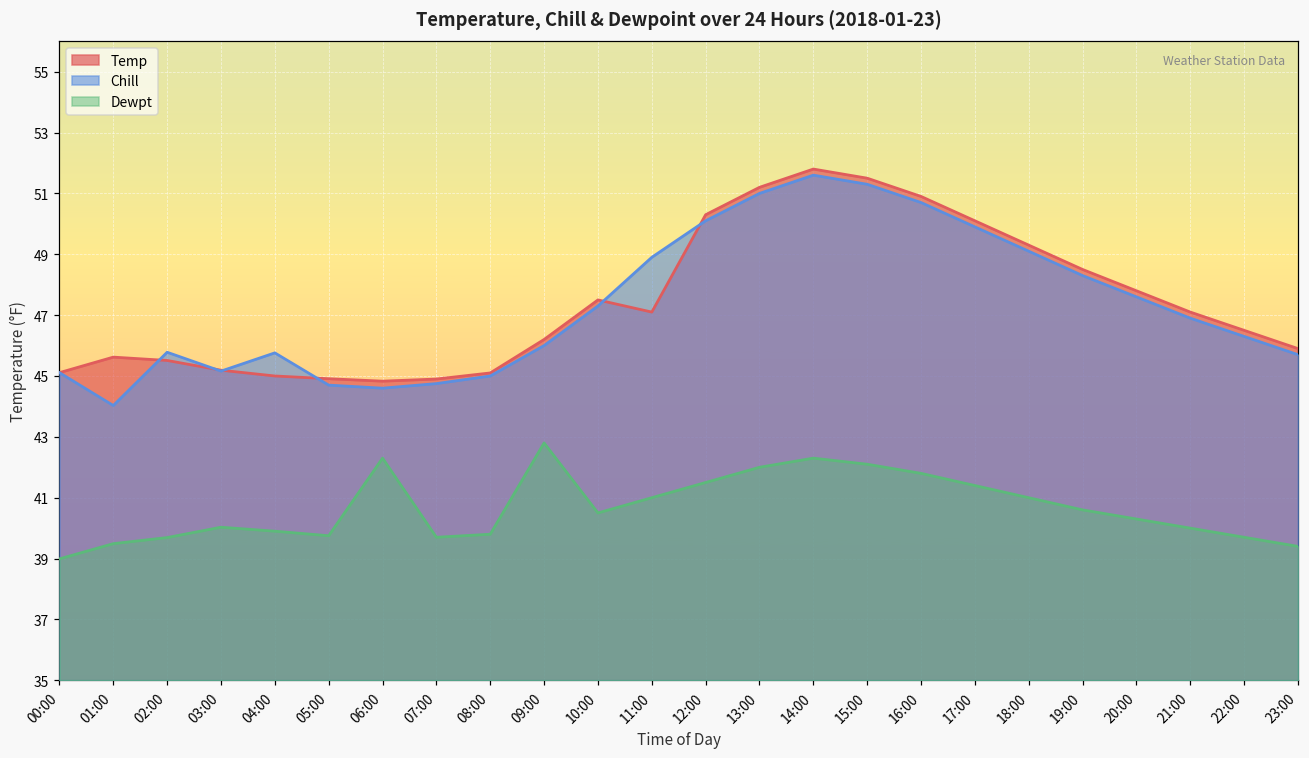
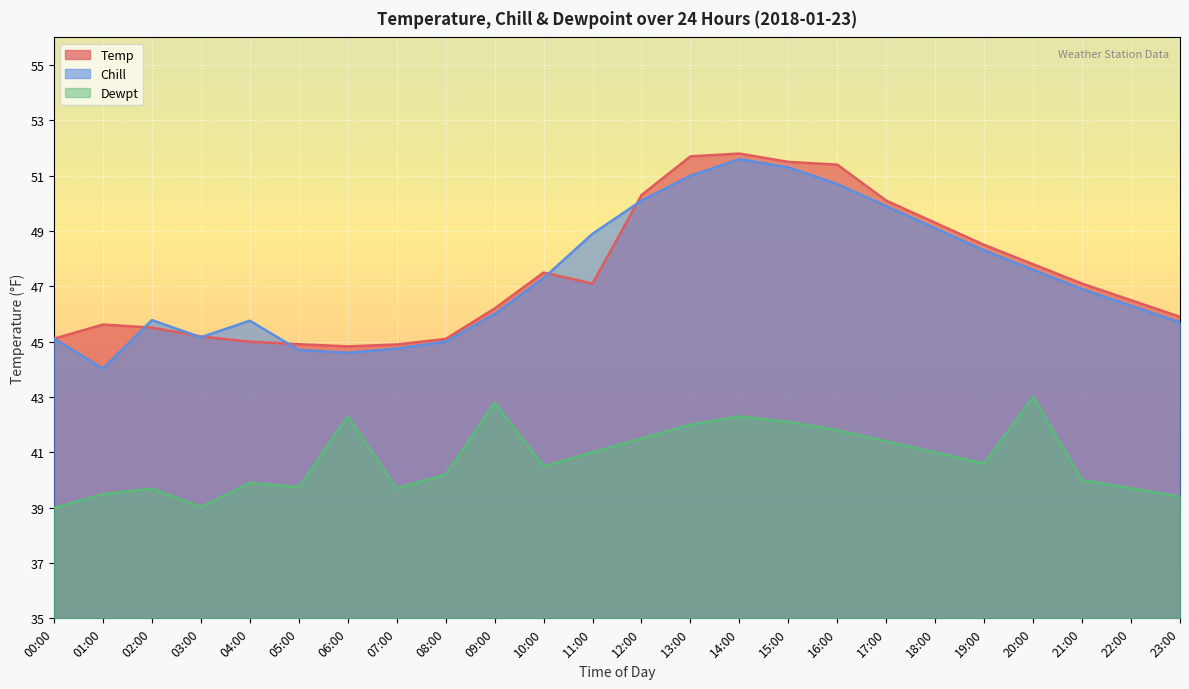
  {
    "Temp": {
      "01:00": 45.6,
      "02:00": 45.5,
      "04:00": 45.0,
      "05:00": 44.9,
      "06:00": 44.8,
      "07:00": 44.9,
      "08:00": 45.1,
      "09:00": 46.2,
      "10:00": 47.5,
      "11:00": 47.1,
      "12:00": 50.3,
-     "13:00": 51.2,
+     "13:00": 51.7,
      "14:00": 51.8,
      "15:00": 51.5,
-     "16:00": 50.9,
+     "16:00": 51.4,
      "17:00": 50.1,
      "18:00": 49.3,
      "19:00": 48.5,
      "20:00": 47.8,
      "21:00": 47.1,
      "22:00": 46.5,
      "23:00": 45.9
    },
    "Chill": {
      "01:00": 44.0,
      "02:00": 45.8,
      "04:00": 45.8,
      "05:00": 44.7,
      "06:00": 44.6,
      "07:00": 44.8,
      "08:00": 45.0,
      "09:00": 46.0,
      "10:00": 47.3,
      "11:00": 48.9,
      "12:00": 50.1,
      "13:00": 51.0,
      "14:00": 51.6,
      "15:00": 51.3,
      "16:00": 50.7,
      "17:00": 49.9,
      "18:00": 49.1,
      "19:00": 48.3,
      "20:00": 47.6,
      "21:00": 46.9,
      "22:00": 46.3,
      "23:00": 45.7
    },
    "Dewpt": {
      "00:00": 39.0,
      "01:00": 39.5,
      "02:00": 39.7,
-     "03:00": 40.0,
+     "03:00": 39.0,
      "04:00": 39.9,
      "05:00": 39.8,
      "06:00": 42.3,
      "07:00": 39.7,
-     "08:00": 39.8,
+     "08:00": 40.2,
      "09:00": 42.8,
      "10:00": 40.5,
      "11:00": 41.0,
      "12:00": 41.5,
      "13:00": 42.0,
      "14:00": 42.3,
      "15:00": 42.1,
      "16:00": 41.8,
      "17:00": 41.4,
      "18:00": 41.0,
      "19:00": 40.6,
-     "20:00": 40.3,
+     "20:00": 43.0,
      "21:00": 40.0,
      "22:00": 39.7,
      "23:00": 39.4
    }
  }
